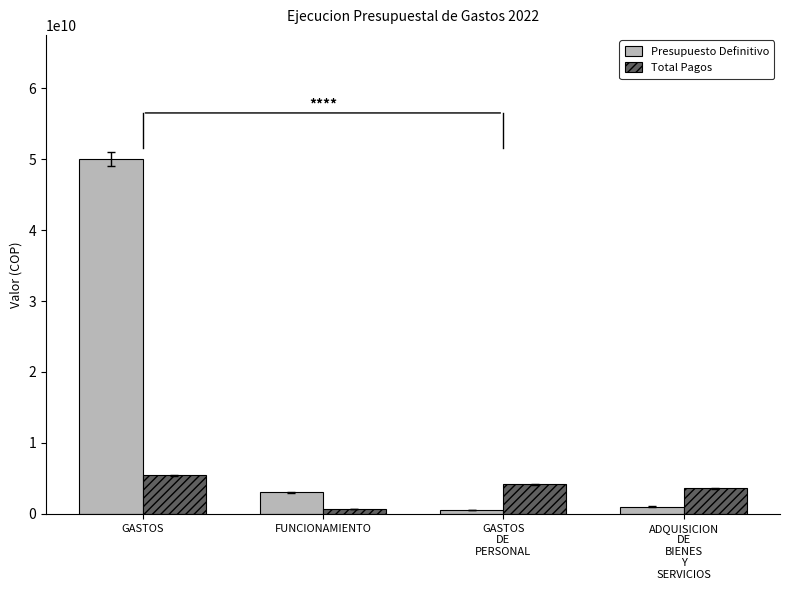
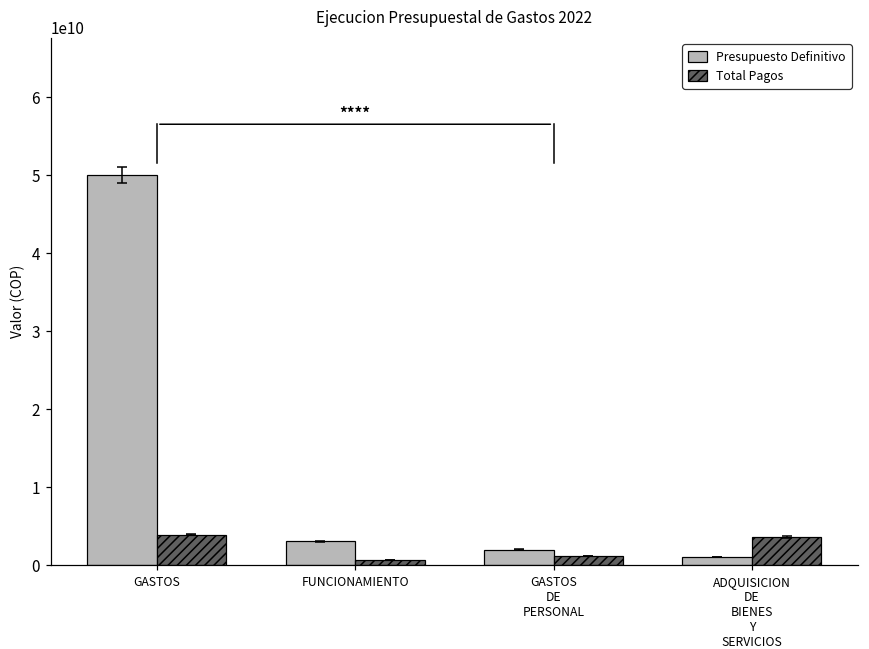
  {
    "Presupuesto Definitivo": {
      "GASTOS": 50000000000,
      "FUNCIONAMIENTO": 3000000000,
-     "GASTOS DE PERSONAL": 1000000000,
+     "GASTOS DE PERSONAL": 2000000000,
      "ADQUISICION DE BIENES Y SERVICIOS": 1000000000
    },
    "Total Pagos": {
-     "GASTOS": 5000000000,
+     "GASTOS": 4000000000,
      "FUNCIONAMIENTO": 1000000000,
-     "GASTOS DE PERSONAL": 4000000000,
+     "GASTOS DE PERSONAL": 1000000000,
      "ADQUISICION DE BIENES Y SERVICIOS": 4000000000
    }
  }
